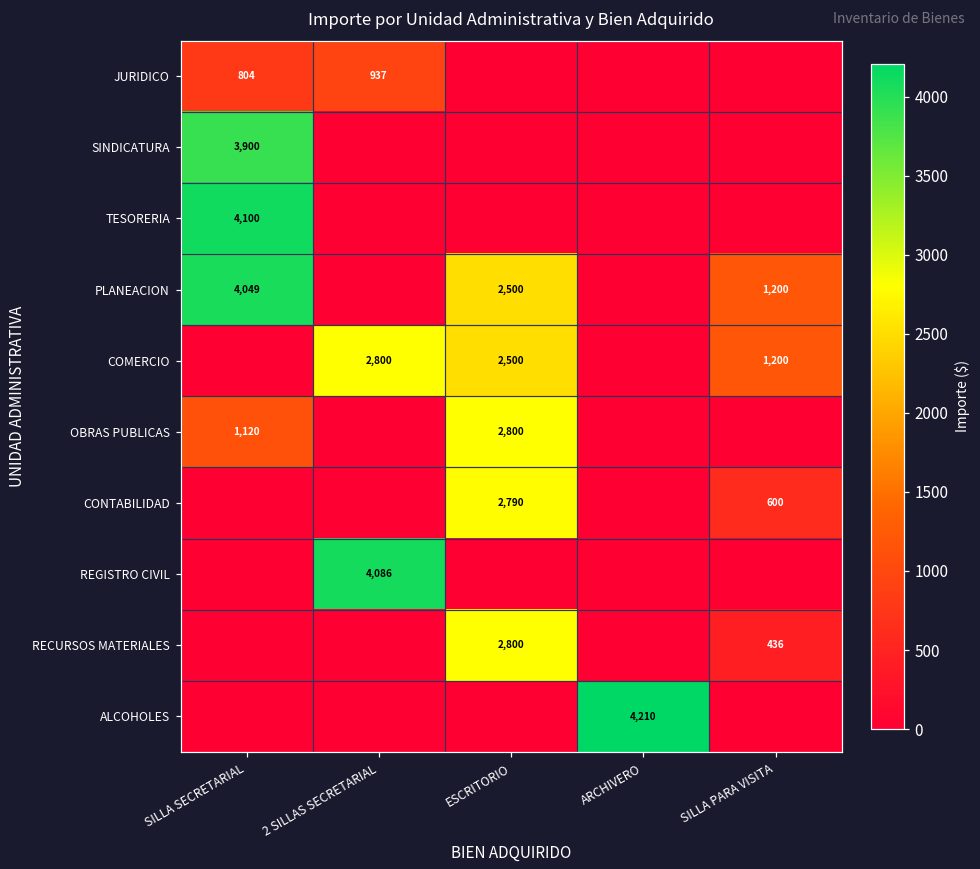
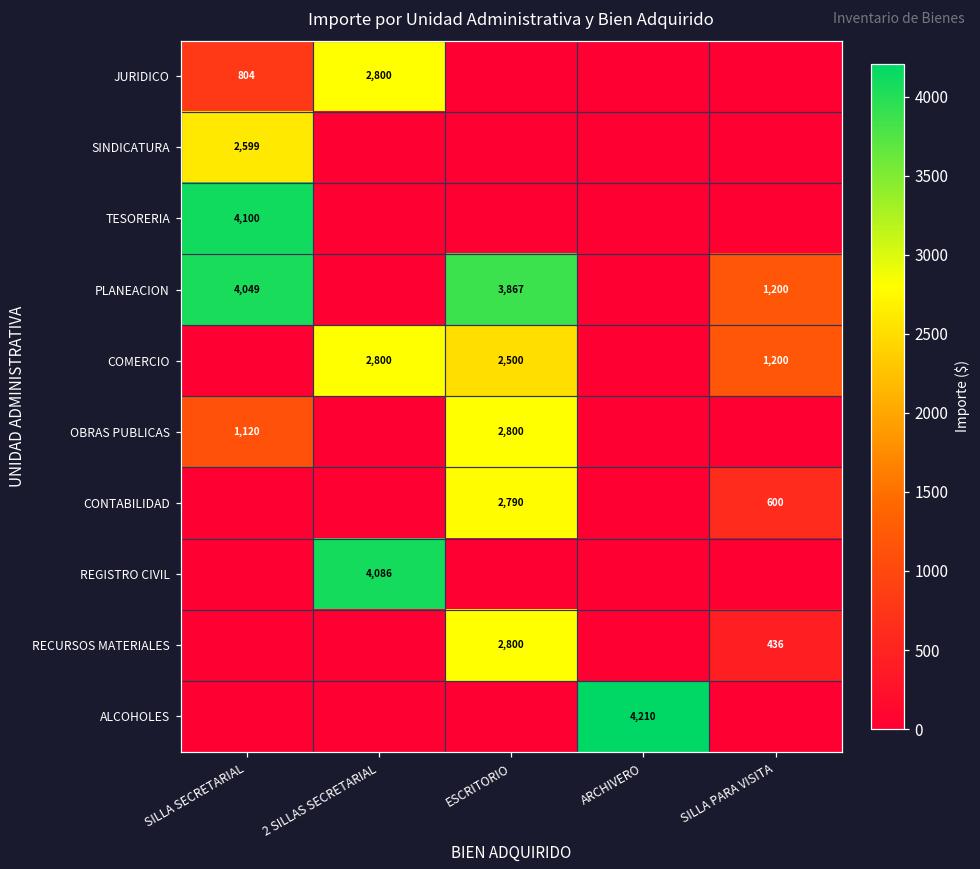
  {
    "JURIDICO": {
      "SILLA SECRETARIAL": "804",
-     "2 SILLAS SECRETARIAL": "937"
+     "2 SILLAS SECRETARIAL": "2,800"
    },
    "SINDICATURA": {
-     "SILLA SECRETARIAL": "3,900"
+     "SILLA SECRETARIAL": "2,599"
    },
    "TESORERIA": {
      "SILLA SECRETARIAL": "4,100"
    },
    "PLANEACION": {
      "SILLA SECRETARIAL": "4,049",
-     "ESCRITORIO": "2,500",
+     "ESCRITORIO": "3,867",
      "SILLA PARA VISITA": "1,200"
    },
    "COMERCIO": {
      "2 SILLAS SECRETARIAL": "2,800",
      "ESCRITORIO": "2,500",
      "SILLA PARA VISITA": "1,200"
    },
    "OBRAS PUBLICAS": {
      "SILLA SECRETARIAL": "1,120",
      "ESCRITORIO": "2,800"
    },
    "CONTABILIDAD": {
      "ESCRITORIO": "2,790",
      "SILLA PARA VISITA": "600"
    },
    "REGISTRO CIVIL": {
      "2 SILLAS SECRETARIAL": "4,086"
    },
    "RECURSOS MATERIALES": {
      "ESCRITORIO": "2,800",
      "SILLA PARA VISITA": "436"
    },
    "ALCOHOLES": {
      "ARCHIVERO": "4,210"
    }
  }
